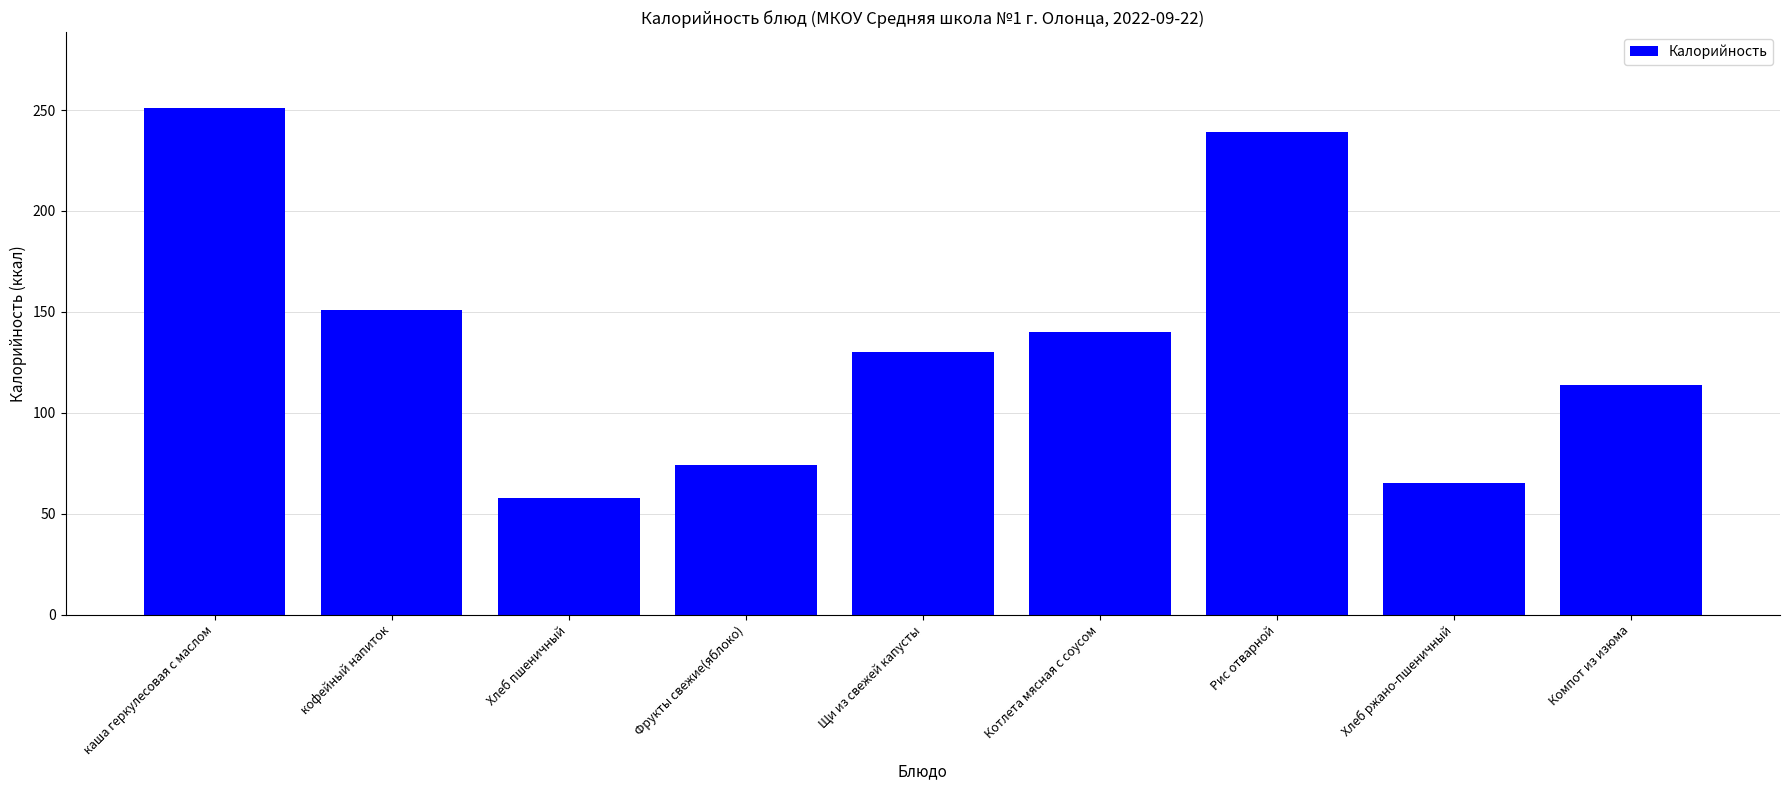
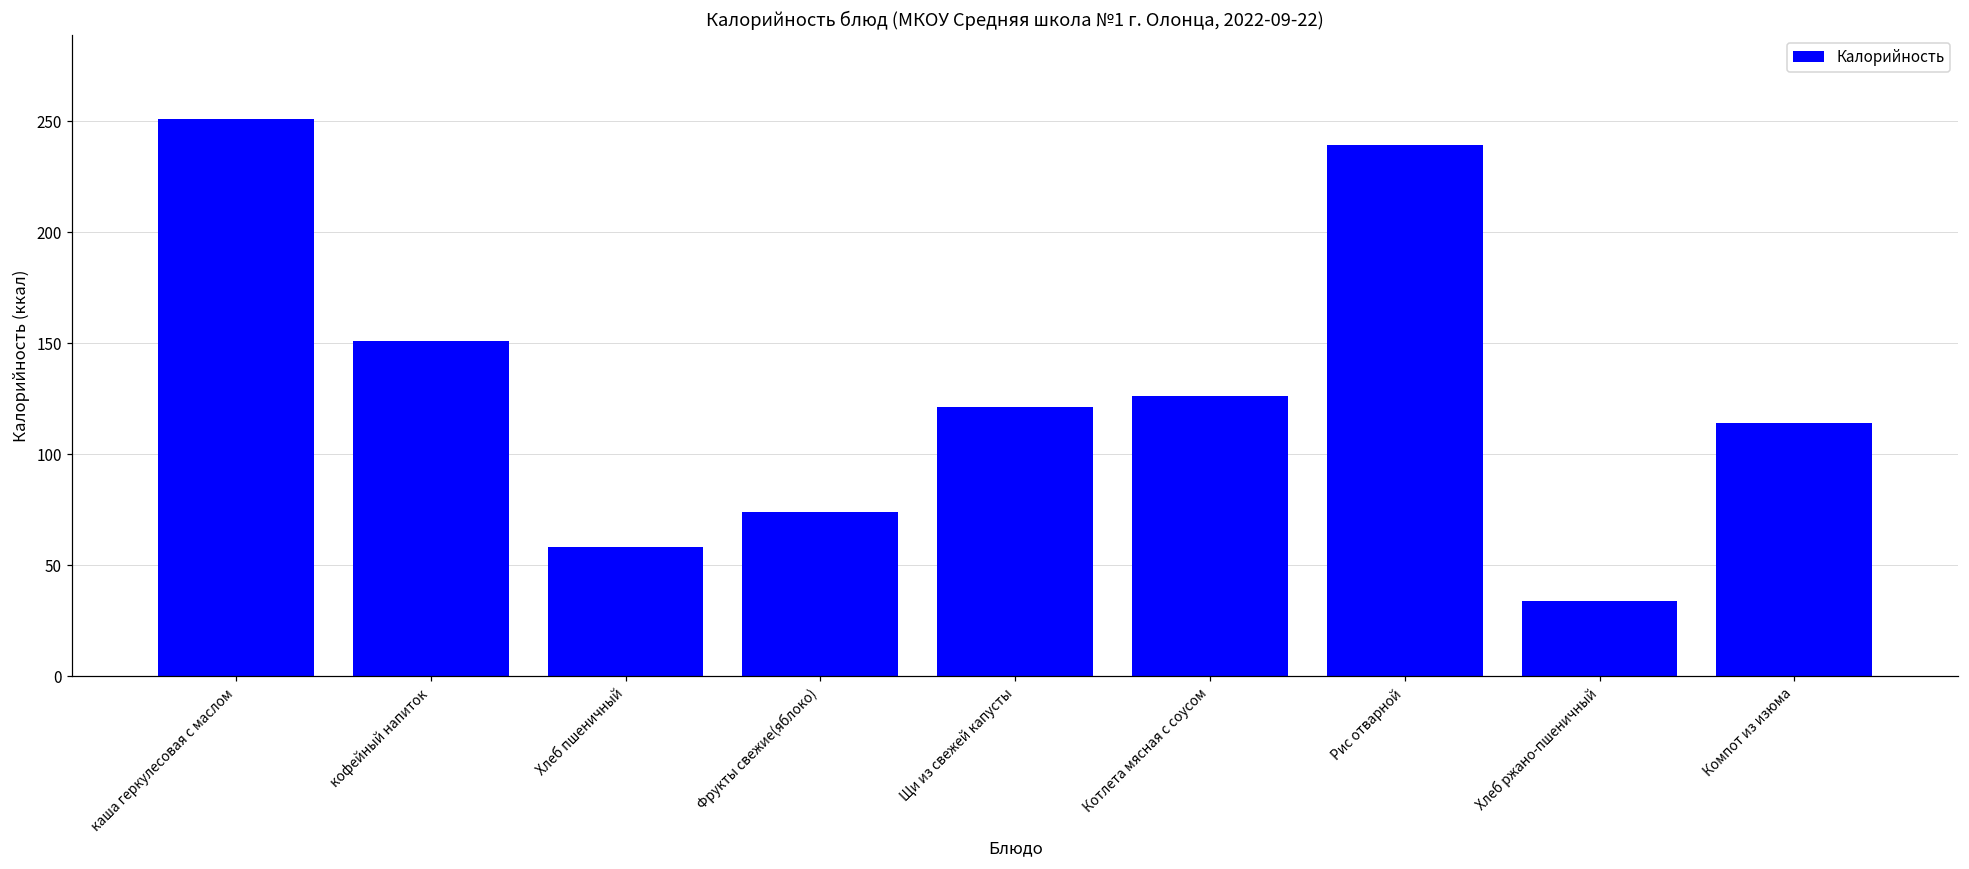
  {
    "каша геркулесовая с маслом": 251,
    "кофейный напиток": 151,
    "Хлеб пшеничный": 58,
    "Фрукты свежие(яблоко)": 74,
-   "Щи из свежей капусты": 130,
-   "Котлета мясная с соусом": 140,
+   "Щи из свежей капусты": 121,
+   "Котлета мясная с соусом": 126,
    "Рис отварной": 239,
-   "Хлеб ржано-пшеничный": 65,
+   "Хлеб ржано-пшеничный": 34,
    "Компот из изюма": 114
  }
